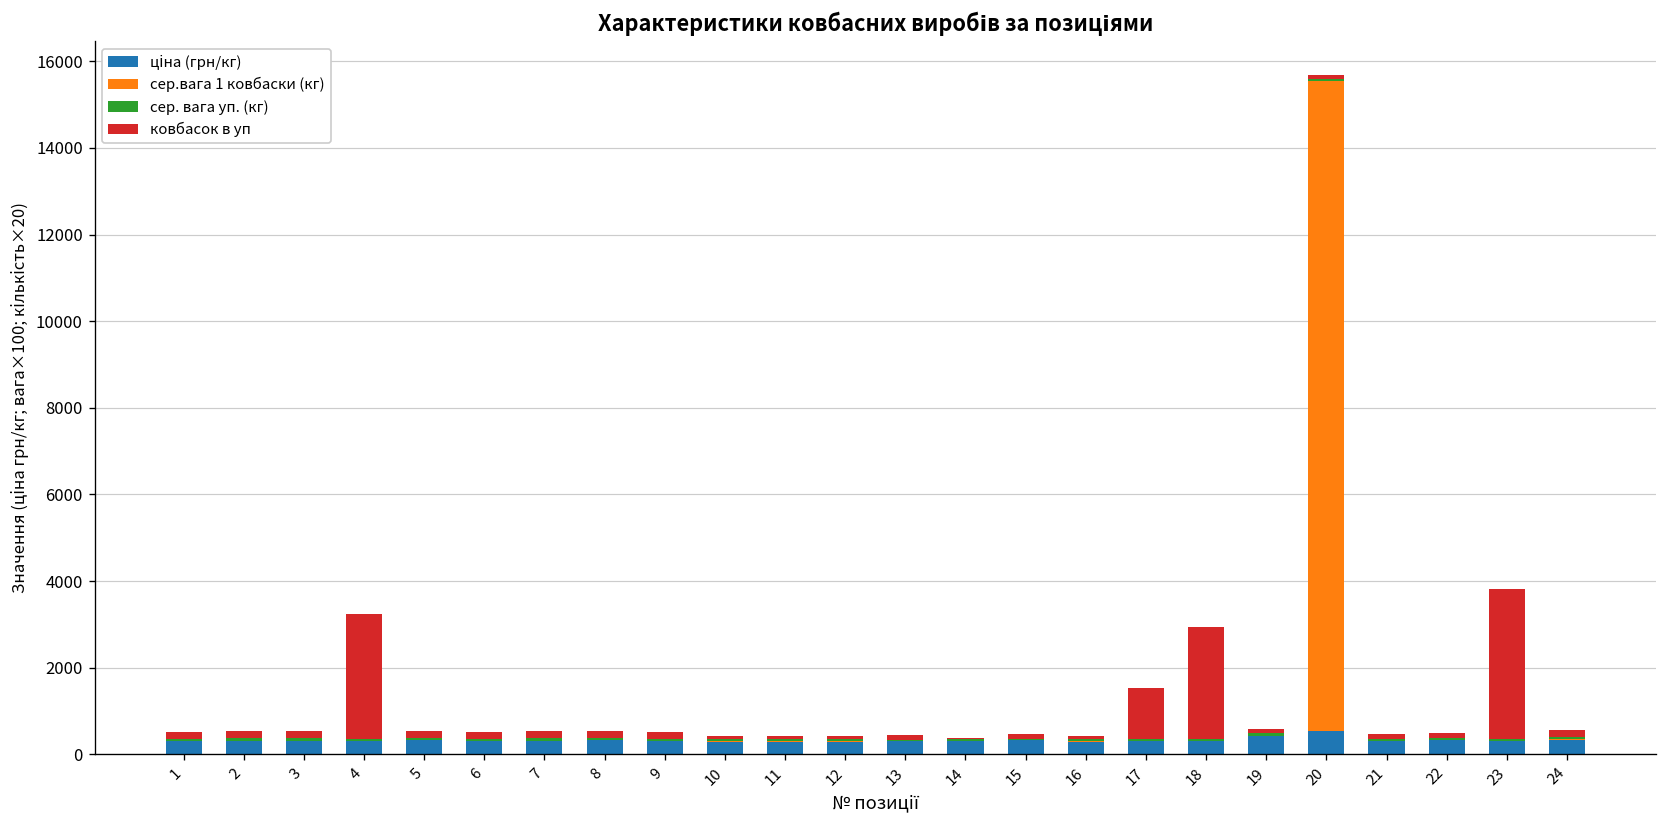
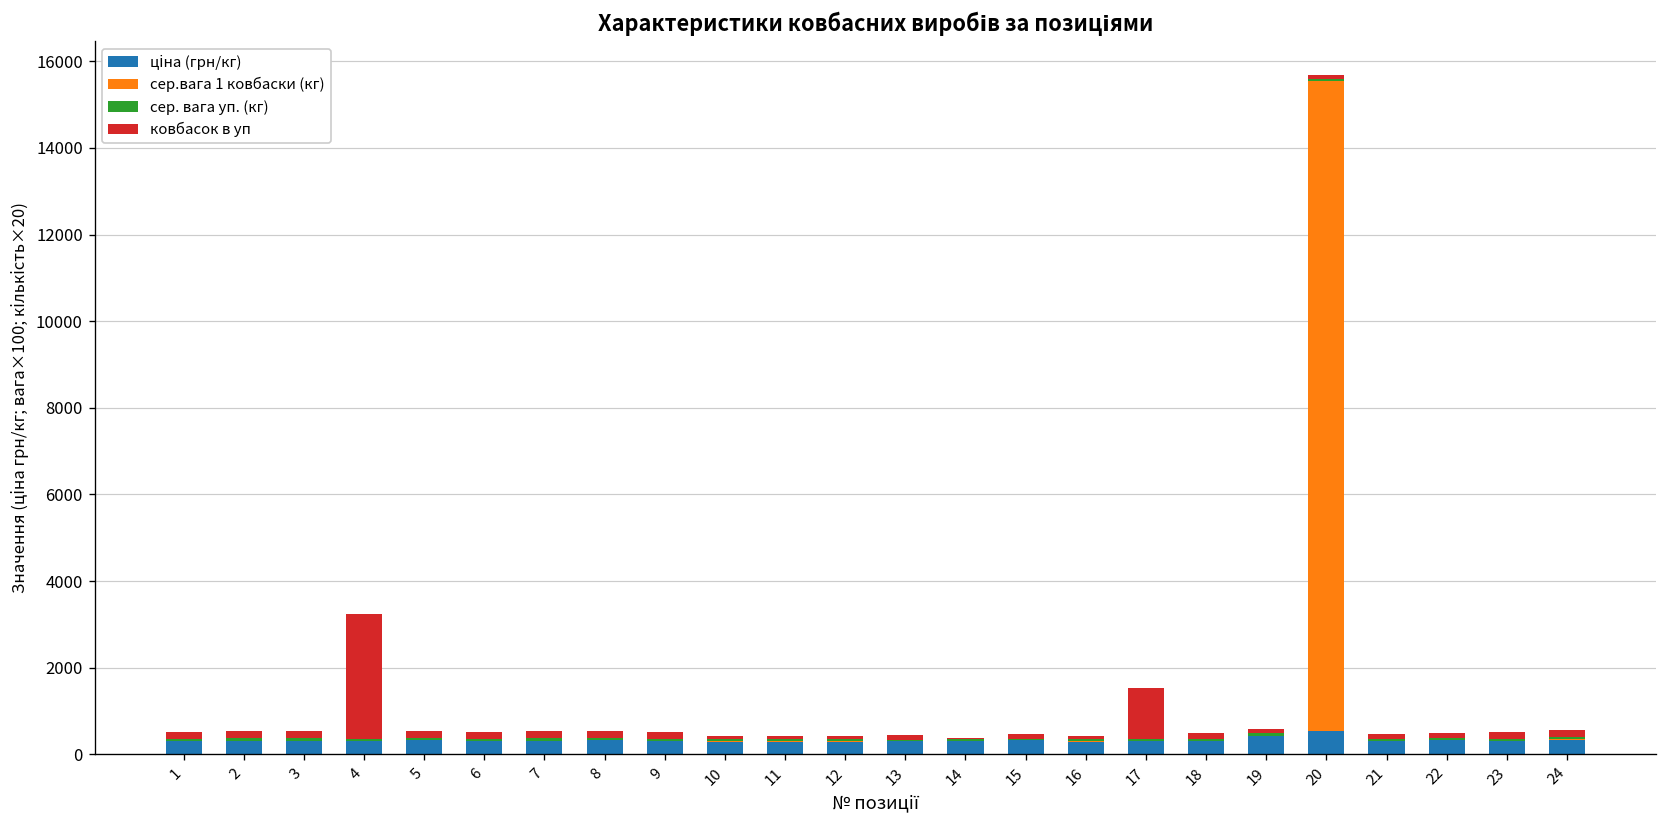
  {
    "ціна (грн/кг)": {
      "1": 300,
      "2": 300,
      "3": 300,
      "4": 300,
      "5": 300,
      "6": 300,
      "7": 300,
      "8": 300,
      "9": 300,
      "10": 300,
      "11": 300,
      "12": 300,
      "13": 300,
      "14": 300,
      "15": 300,
      "16": 300,
      "17": 300,
      "18": 300,
      "19": 400,
      "20": 500,
      "21": 300,
      "22": 300,
      "23": 300,
      "24": 300
    },
    "сер.вага 1 ковбаски (кг)": {
      "20": 15000
    },
    "ковбасок в уп": {
      "1": 200,
      "2": 200,
      "3": 200,
      "4": 2900,
      "5": 200,
      "6": 200,
      "7": 200,
      "8": 200,
      "9": 200,
      "10": 100,
      "11": 100,
      "12": 100,
      "13": 100,
      "15": 100,
      "16": 100,
      "17": 1200,
-     "18": 2600,
+     "18": 100,
      "19": 100,
      "20": 100,
      "21": 100,
      "22": 100,
-     "23": 3500,
+     "23": 200,
      "24": 200
    }
  }
